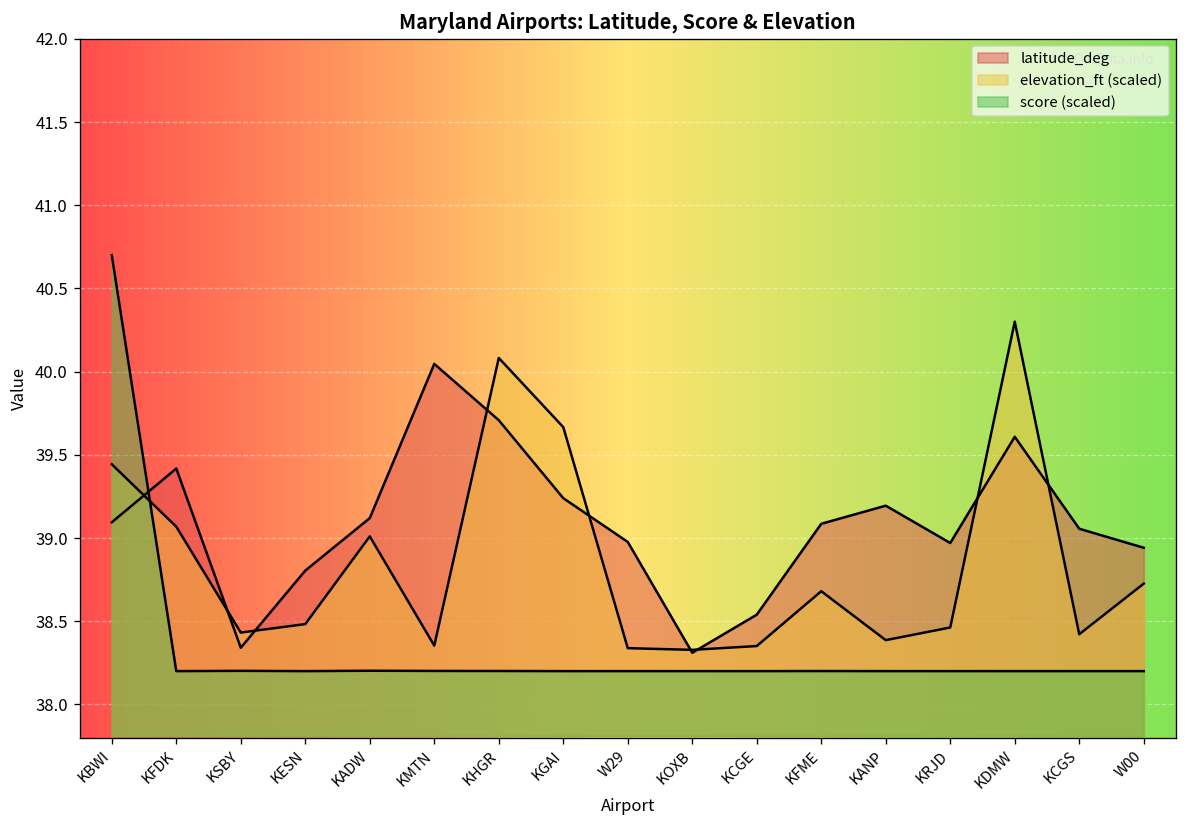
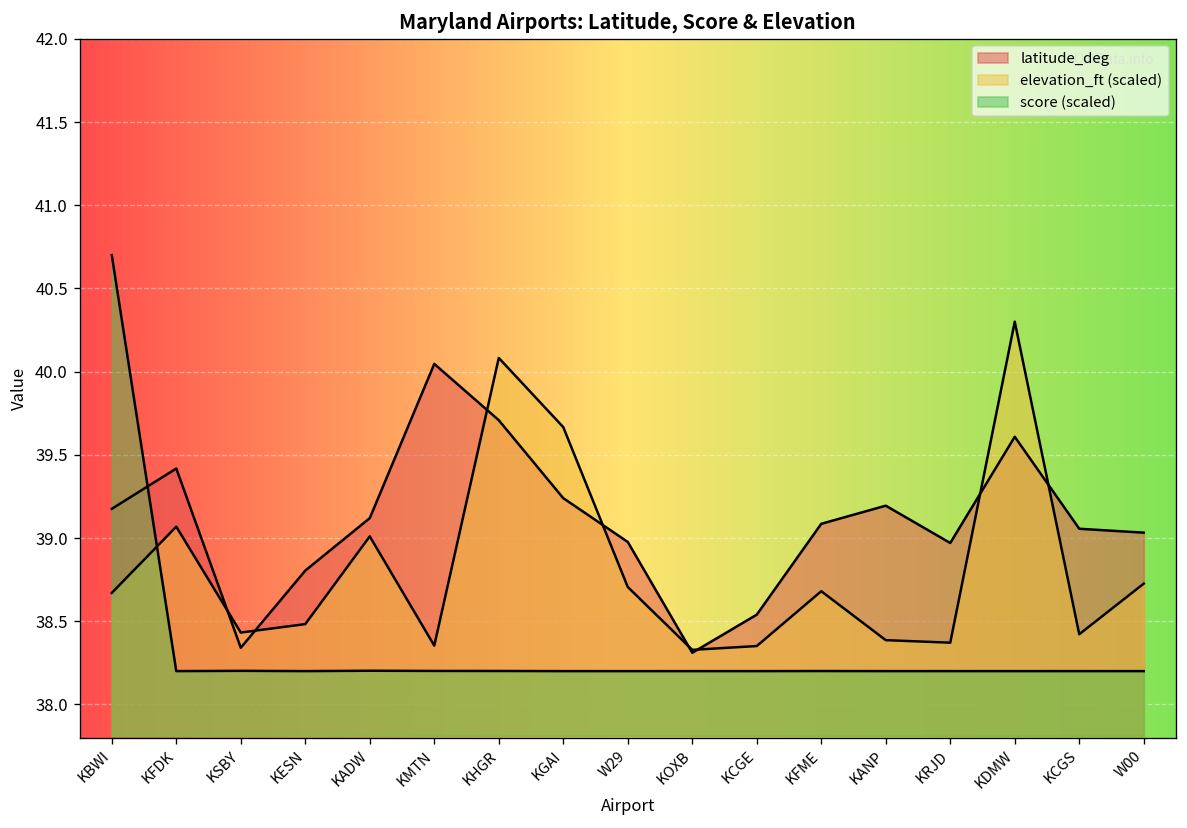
  {
    "latitude_deg": {
-     "KBWI": 39.09,
+     "KBWI": 39.18,
      "KFDK": 39.42,
      "KSBY": 38.34,
      "KESN": 38.80,
      "KADW": 39.12,
      "KMTN": 40.05,
      "KHGR": 39.71,
      "KGAI": 39.24,
      "W29": 38.98,
      "KCGE": 38.54,
      "KFME": 39.09,
      "KANP": 39.19,
      "KRJD": 38.97,
      "KDMW": 39.61,
      "KCGS": 39.06,
-     "W00": 38.94
+     "W00": 39.03
    },
    "elevation_ft (scaled)": {
-     "KBWI": 39.44,
+     "KBWI": 38.67,
      "KFDK": 39.07,
      "KSBY": 38.43,
      "KESN": 38.48,
      "KADW": 39.01,
      "KMTN": 38.35,
      "KHGR": 40.08,
      "KGAI": 39.67,
-     "W29": 38.34,
+     "W29": 38.71,
      "KCGE": 38.35,
      "KFME": 38.68,
      "KANP": 38.39,
-     "KRJD": 38.46,
+     "KRJD": 38.37,
      "KDMW": 40.30,
      "KCGS": 38.42,
      "W00": 38.73
    },
    "score (scaled)": {
      "KBWI": 40.70,
      "KFDK": 38.20,
      "KSBY": 38.20,
      "KESN": 38.20,
      "KADW": 38.20,
      "KMTN": 38.20,
      "KHGR": 38.20,
      "KGAI": 38.20,
      "W29": 38.20,
      "KOXB": 38.20,
      "KCGE": 38.20,
      "KFME": 38.20,
      "KANP": 38.20,
      "KRJD": 38.20,
      "KDMW": 38.20,
      "KCGS": 38.20,
      "W00": 38.20
    }
  }
